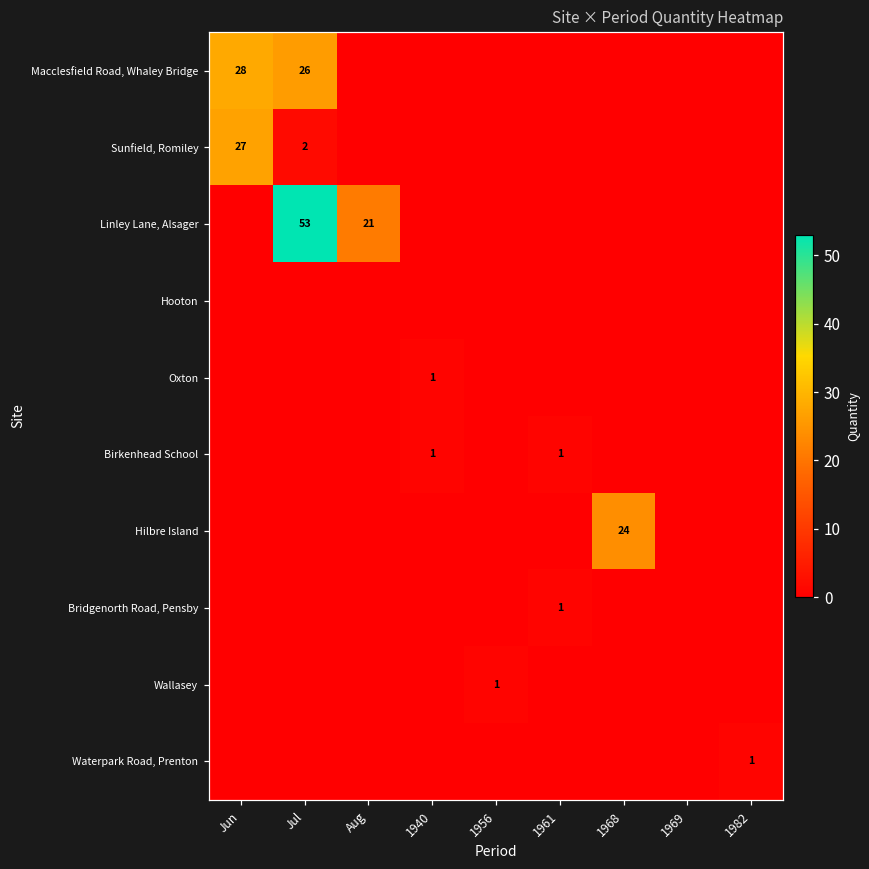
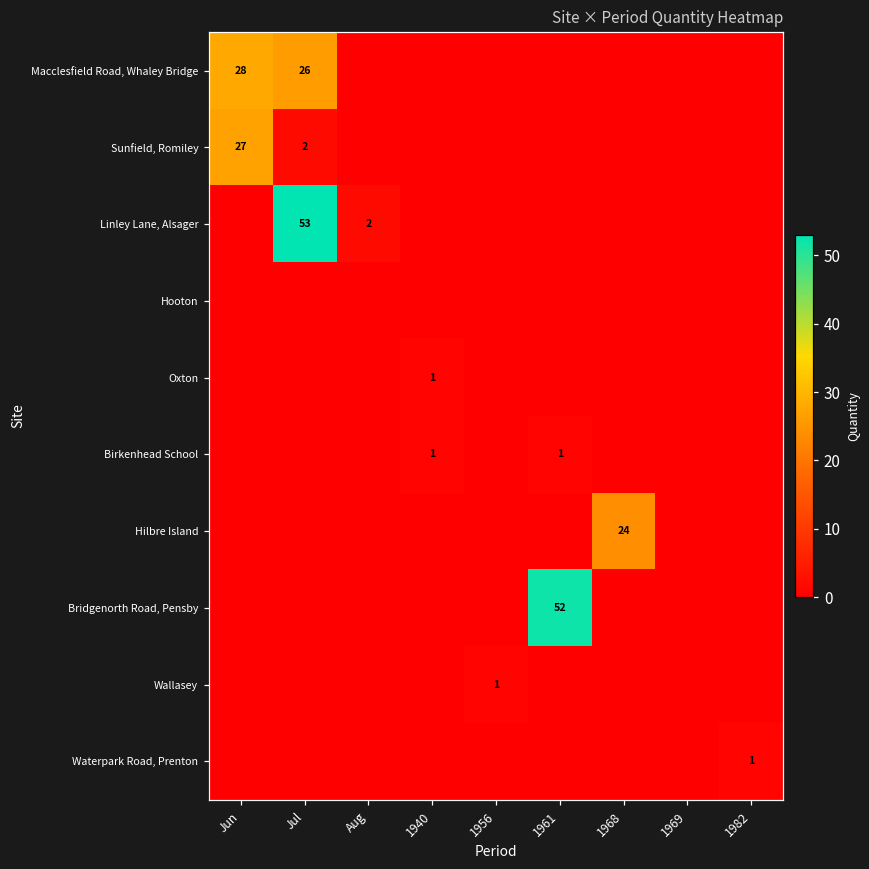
  {
    "Macclesfield Road, Whaley Bridge": {
      "Jun": 28,
      "Jul": 26
    },
    "Sunfield, Romiley": {
      "Jun": 27,
      "Jul": 2
    },
    "Linley Lane, Alsager": {
      "Jul": 53,
-     "Aug": 21
+     "Aug": 2
    },
    "Oxton": {
      "1940": 1
    },
    "Birkenhead School": {
      "1940": 1,
      "1961": 1
    },
    "Hilbre Island": {
      "1968": 24
    },
    "Bridgenorth Road, Pensby": {
-     "1961": 1
+     "1961": 52
    },
    "Wallasey": {
      "1956": 1
    },
    "Waterpark Road, Prenton": {
      "1982": 1
    }
  }
